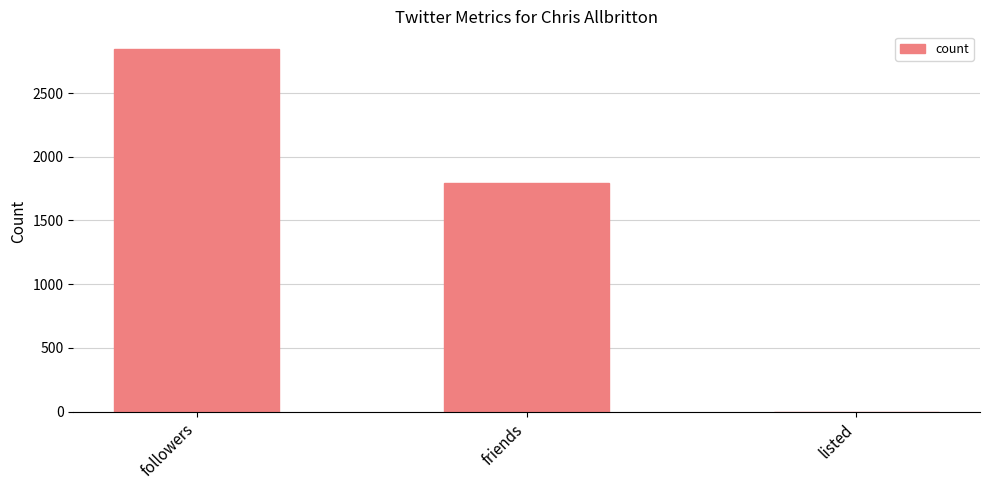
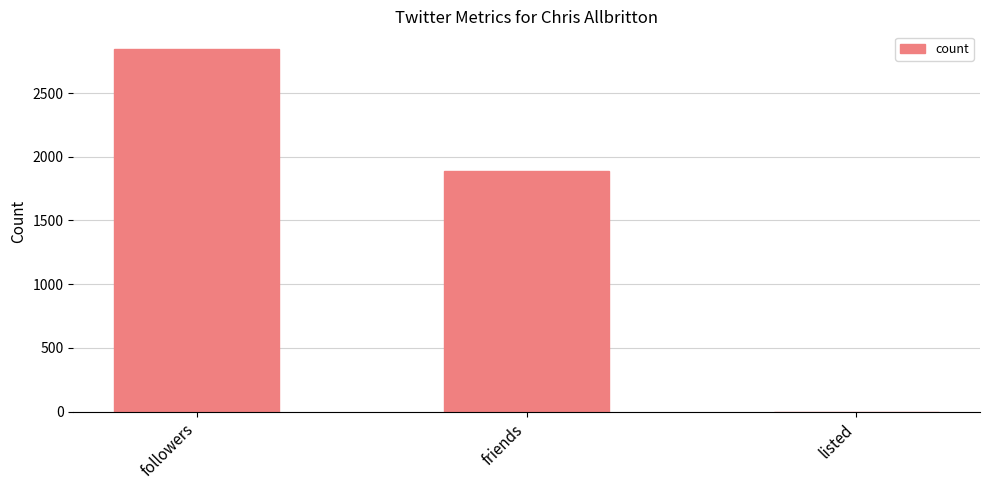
  {
    "followers": 2840,
-   "friends": 1790,
+   "friends": 1890,
    "listed": 0
  }
